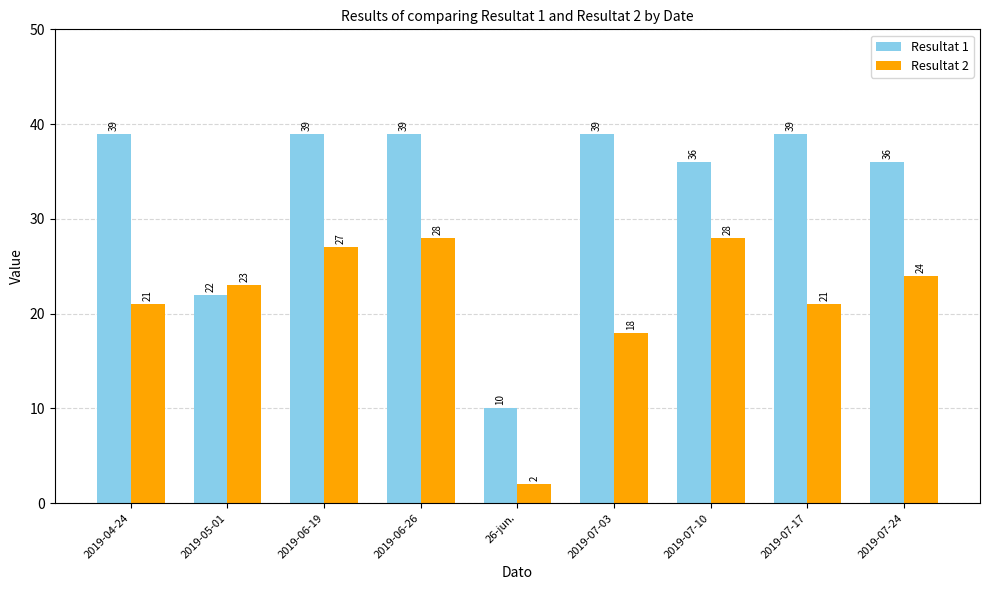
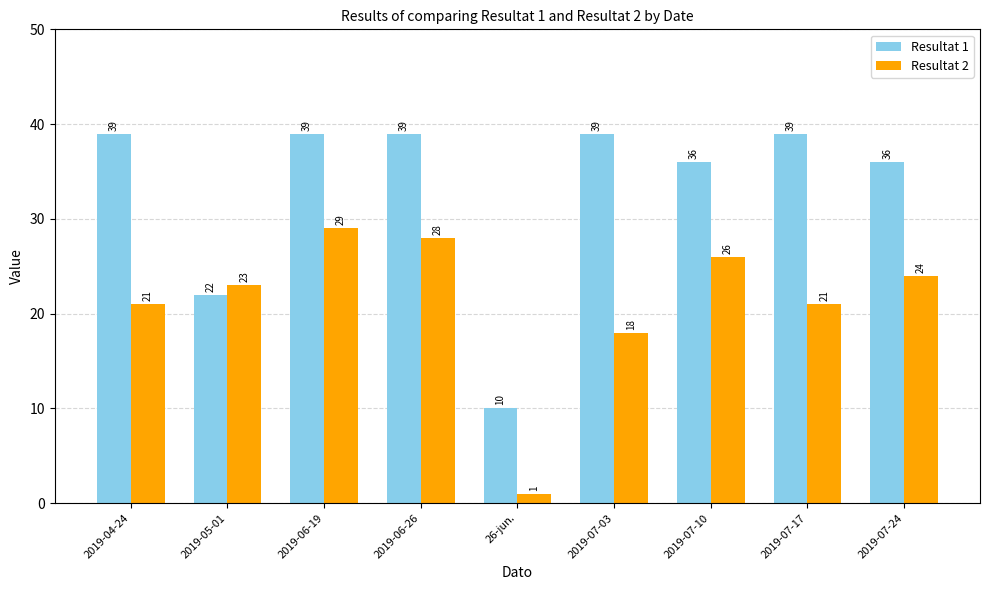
  {
    "Resultat 1": {
      "2019-04-24": 39,
      "2019-05-01": 22,
      "2019-06-19": 39,
      "2019-06-26": 39,
      "26-jun.": 10,
      "2019-07-03": 39,
      "2019-07-10": 36,
      "2019-07-17": 39,
      "2019-07-24": 36
    },
    "Resultat 2": {
      "2019-04-24": 21,
      "2019-05-01": 23,
-     "2019-06-19": 27,
+     "2019-06-19": 29,
      "2019-06-26": 28,
-     "26-jun.": 2,
+     "26-jun.": 1,
      "2019-07-03": 18,
-     "2019-07-10": 28,
+     "2019-07-10": 26,
      "2019-07-17": 21,
      "2019-07-24": 24
    }
  }
